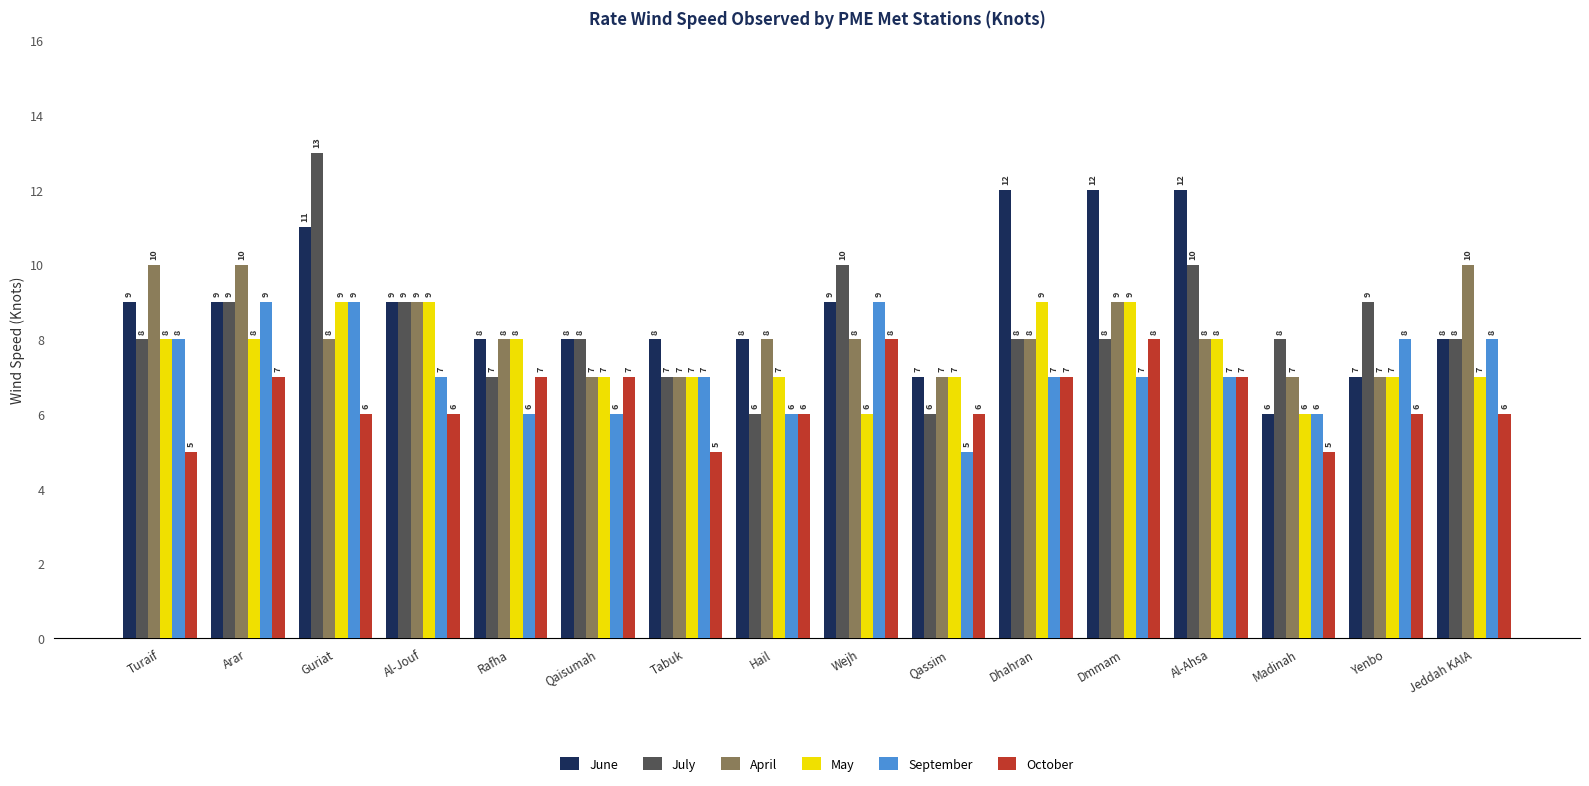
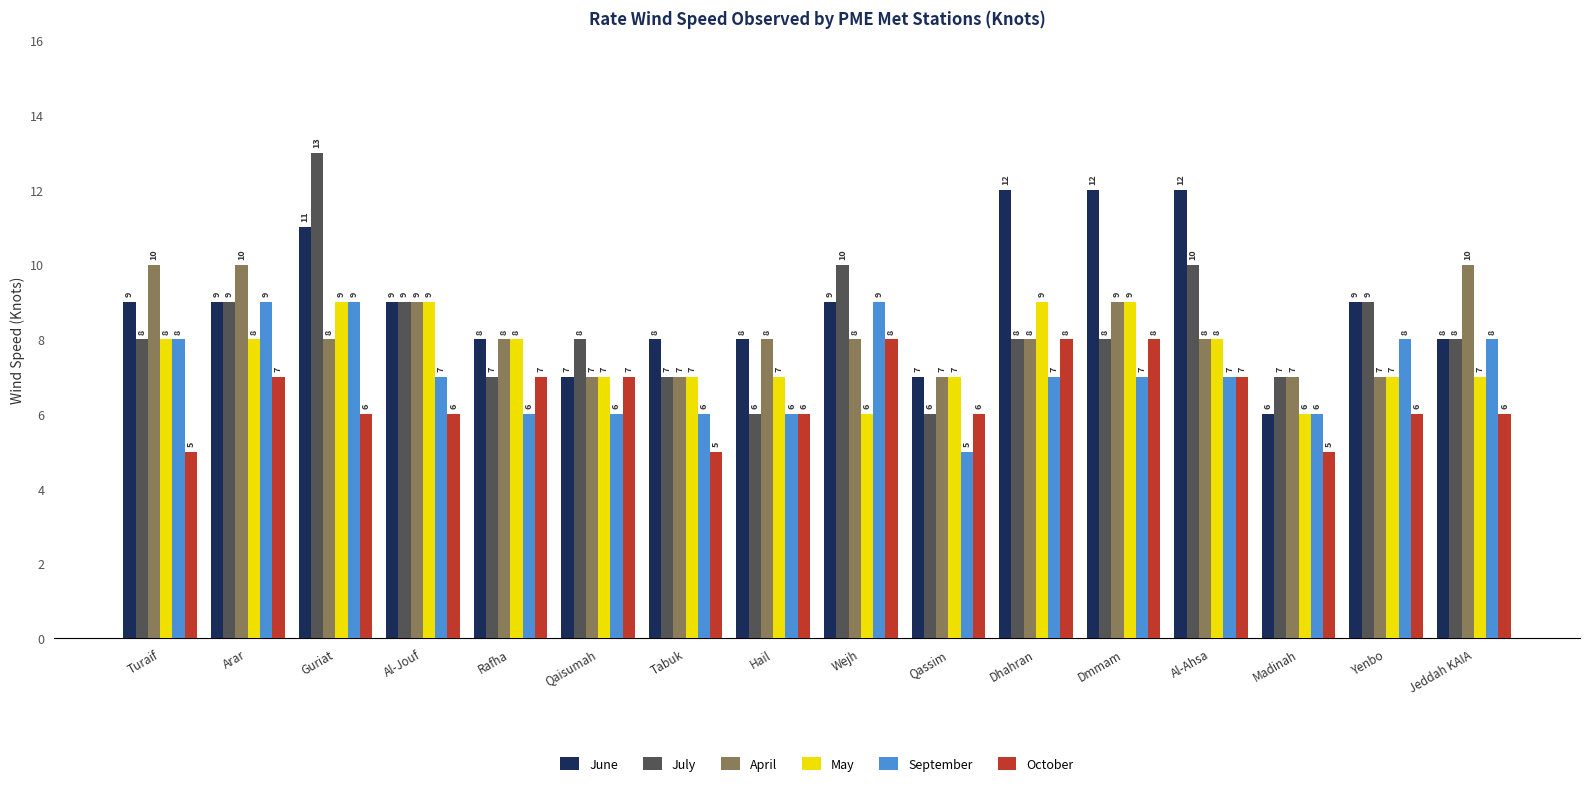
  {
    "June": {
      "Turaif": 9,
      "Arar": 9,
      "Guriat": 11,
      "Al-Jouf": 9,
      "Rafha": 8,
-     "Qaisumah": 8,
+     "Qaisumah": 7,
      "Tabuk": 8,
      "Hail": 8,
      "Wejh": 9,
      "Qassim": 7,
      "Dhahran": 12,
      "Dmmam": 12,
      "Al-Ahsa": 12,
      "Madinah": 6,
-     "Yenbo": 7,
+     "Yenbo": 9,
      "Jeddah KAIA": 8
    },
    "July": {
      "Turaif": 8,
      "Arar": 9,
      "Guriat": 13,
      "Al-Jouf": 9,
      "Rafha": 7,
      "Qaisumah": 8,
      "Tabuk": 7,
      "Hail": 6,
      "Wejh": 10,
      "Qassim": 6,
      "Dhahran": 8,
      "Dmmam": 8,
      "Al-Ahsa": 10,
-     "Madinah": 8,
+     "Madinah": 7,
      "Yenbo": 9,
      "Jeddah KAIA": 8
    },
    "April": {
      "Turaif": 10,
      "Arar": 10,
      "Guriat": 8,
      "Al-Jouf": 9,
      "Rafha": 8,
      "Qaisumah": 7,
      "Tabuk": 7,
      "Hail": 8,
      "Wejh": 8,
      "Qassim": 7,
      "Dhahran": 8,
      "Dmmam": 9,
      "Al-Ahsa": 8,
      "Madinah": 7,
      "Yenbo": 7,
      "Jeddah KAIA": 10
    },
    "May": {
      "Turaif": 8,
      "Arar": 8,
      "Guriat": 9,
      "Al-Jouf": 9,
      "Rafha": 8,
      "Qaisumah": 7,
      "Tabuk": 7,
      "Hail": 7,
      "Wejh": 6,
      "Qassim": 7,
      "Dhahran": 9,
      "Dmmam": 9,
      "Al-Ahsa": 8,
      "Madinah": 6,
      "Yenbo": 7,
      "Jeddah KAIA": 7
    },
    "September": {
      "Turaif": 8,
      "Arar": 9,
      "Guriat": 9,
      "Al-Jouf": 7,
      "Rafha": 6,
      "Qaisumah": 6,
-     "Tabuk": 7,
+     "Tabuk": 6,
      "Hail": 6,
      "Wejh": 9,
      "Qassim": 5,
      "Dhahran": 7,
      "Dmmam": 7,
      "Al-Ahsa": 7,
      "Madinah": 6,
      "Yenbo": 8,
      "Jeddah KAIA": 8
    },
    "October": {
      "Turaif": 5,
      "Arar": 7,
      "Guriat": 6,
      "Al-Jouf": 6,
      "Rafha": 7,
      "Qaisumah": 7,
      "Tabuk": 5,
      "Hail": 6,
      "Wejh": 8,
      "Qassim": 6,
-     "Dhahran": 7,
+     "Dhahran": 8,
      "Dmmam": 8,
      "Al-Ahsa": 7,
      "Madinah": 5,
      "Yenbo": 6,
      "Jeddah KAIA": 6
    }
  }
